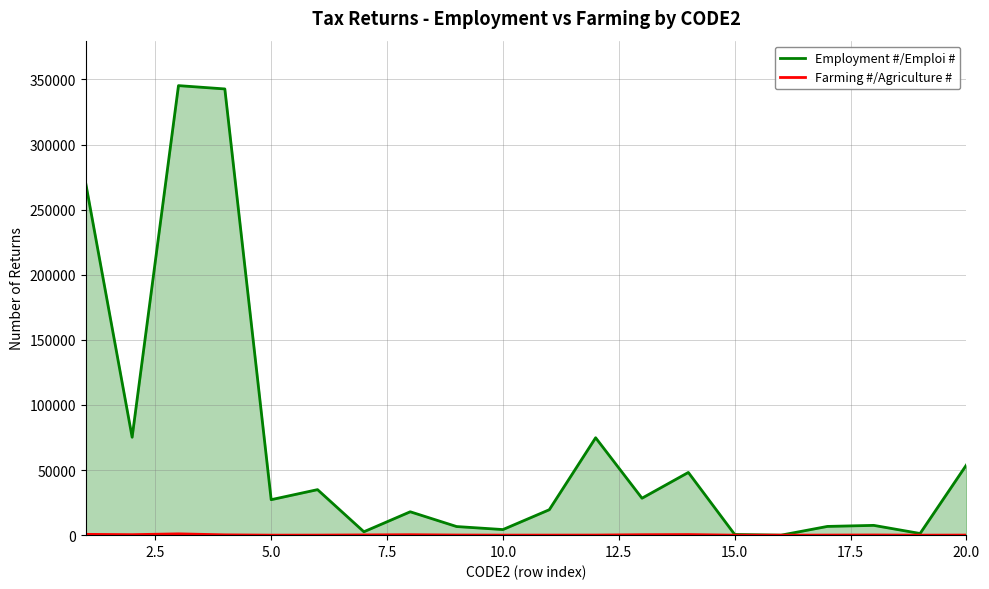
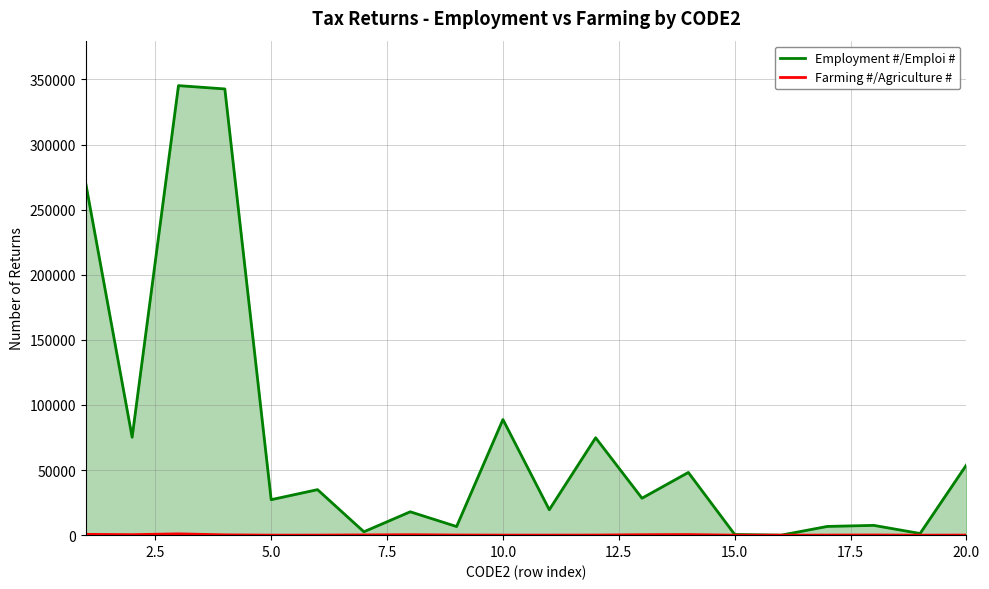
  {
    "Employment #/Emploi #": {
      "5.0": 27000,
-     "10.0": 4000,
+     "10.0": 89000,
      "20.0": 54000
    },
    "Farming #/Agriculture #": {
      "5.0": 0,
      "10.0": 0,
      "20.0": 0
    }
  }
